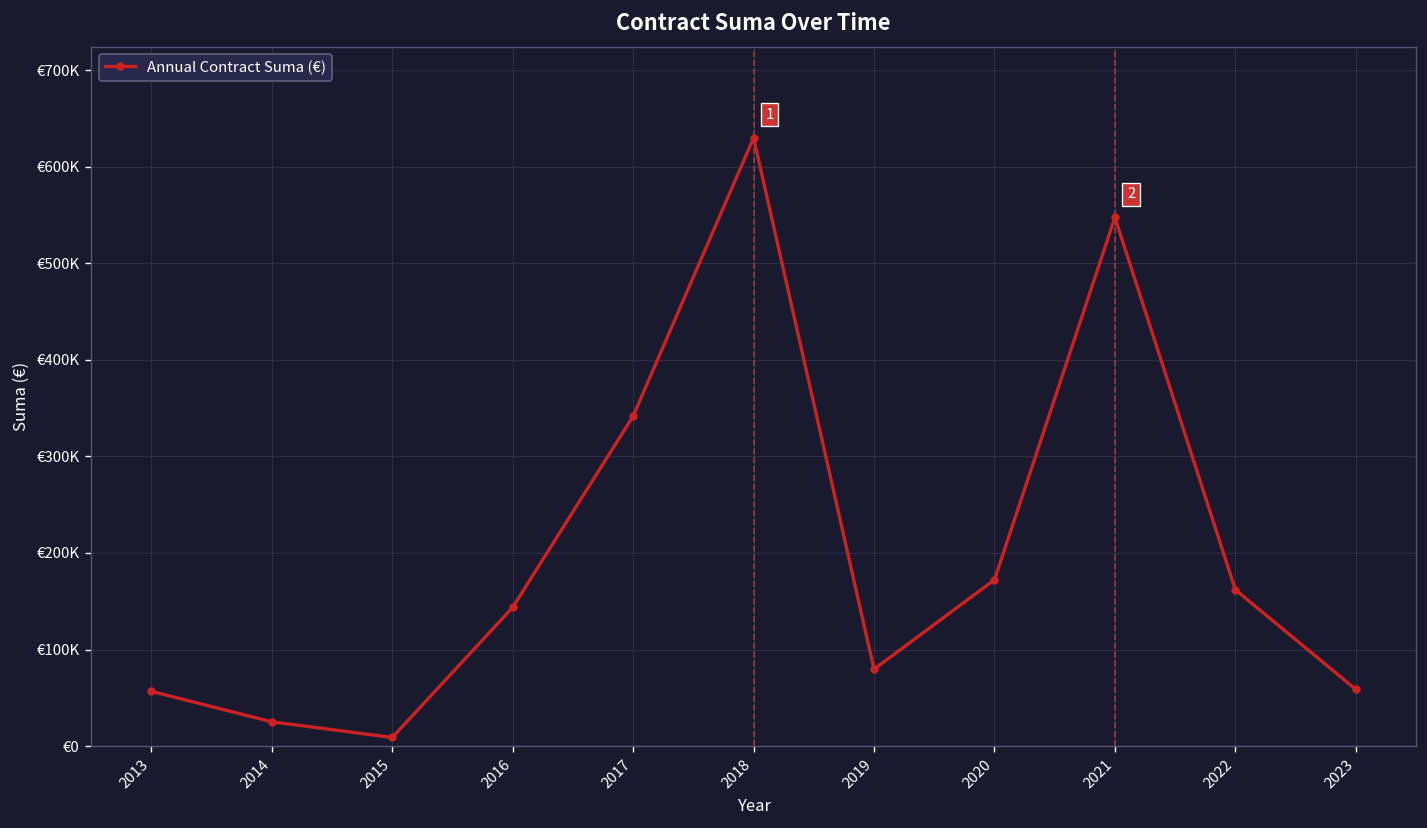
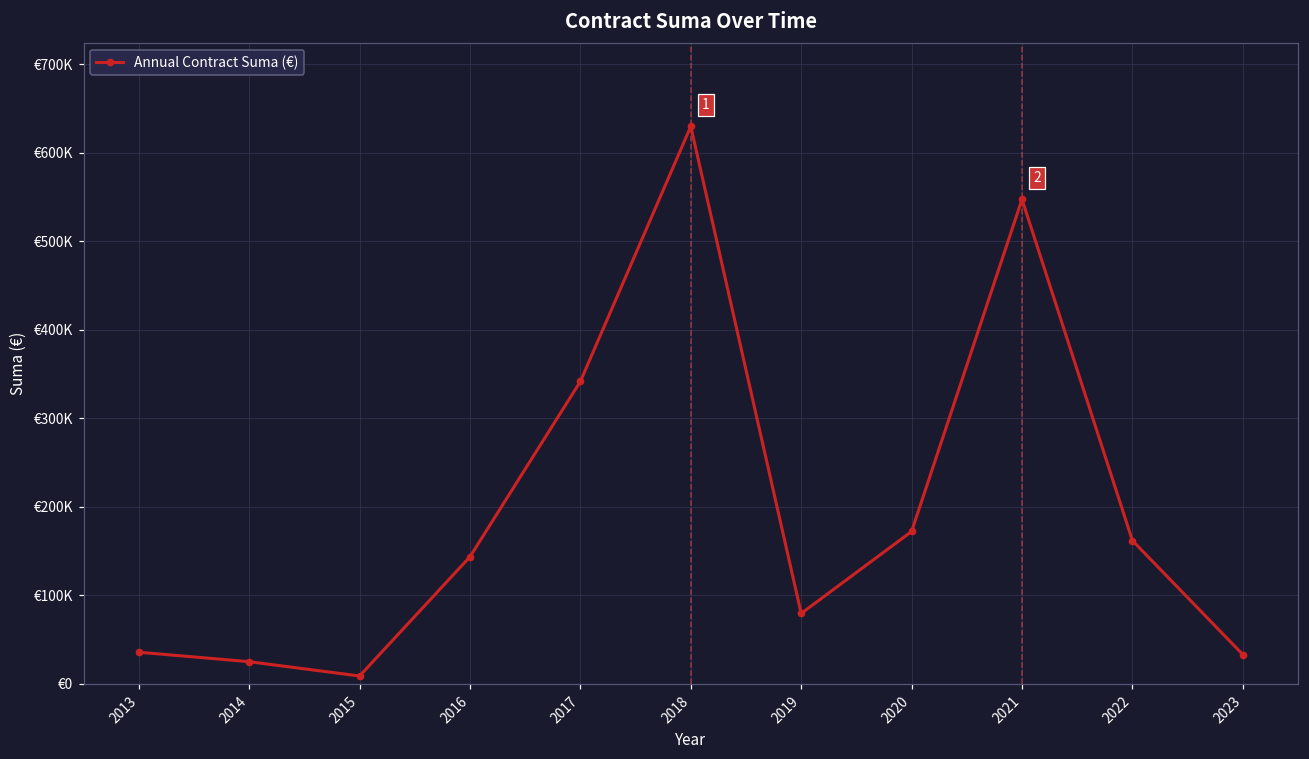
  {
-   "2013": "€60000",
+   "2013": "€40000",
    "2014": "€30000",
    "2015": "€10000",
    "2016": "€140000",
    "2017": "€340000",
    "2019": "€80000",
    "2020": "€170000",
    "2022": "€160000",
-   "2023": "€60000"
+   "2023": "€30000"
  }
